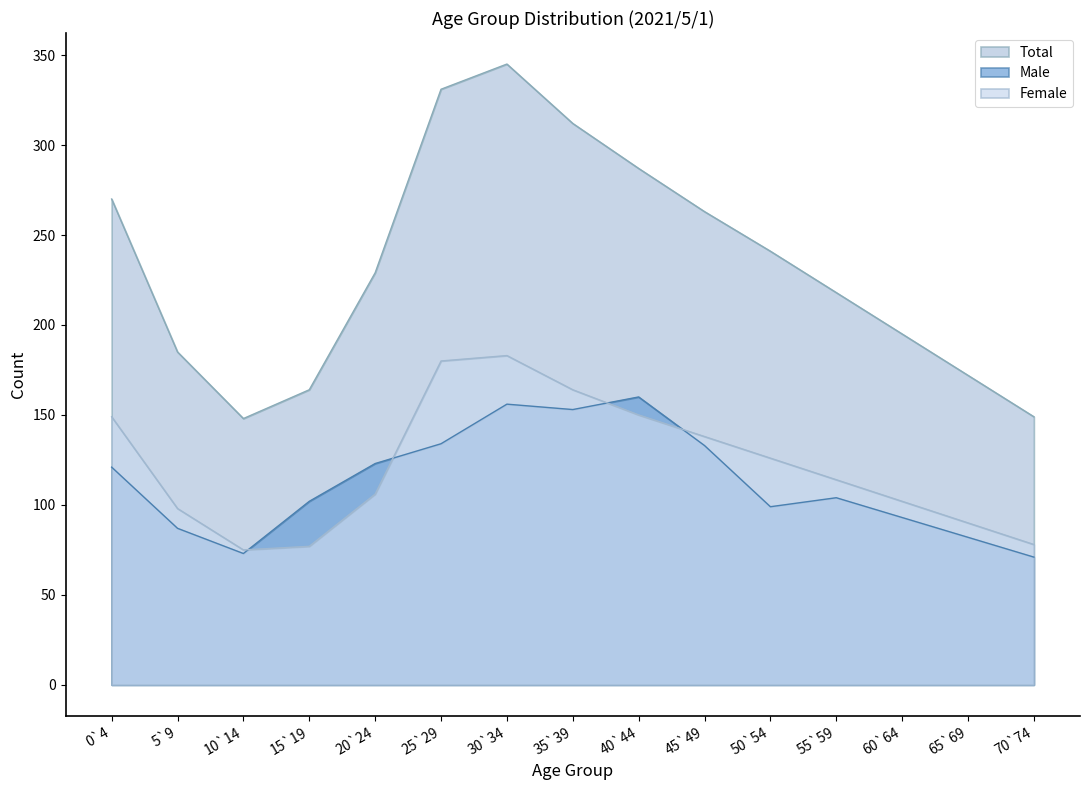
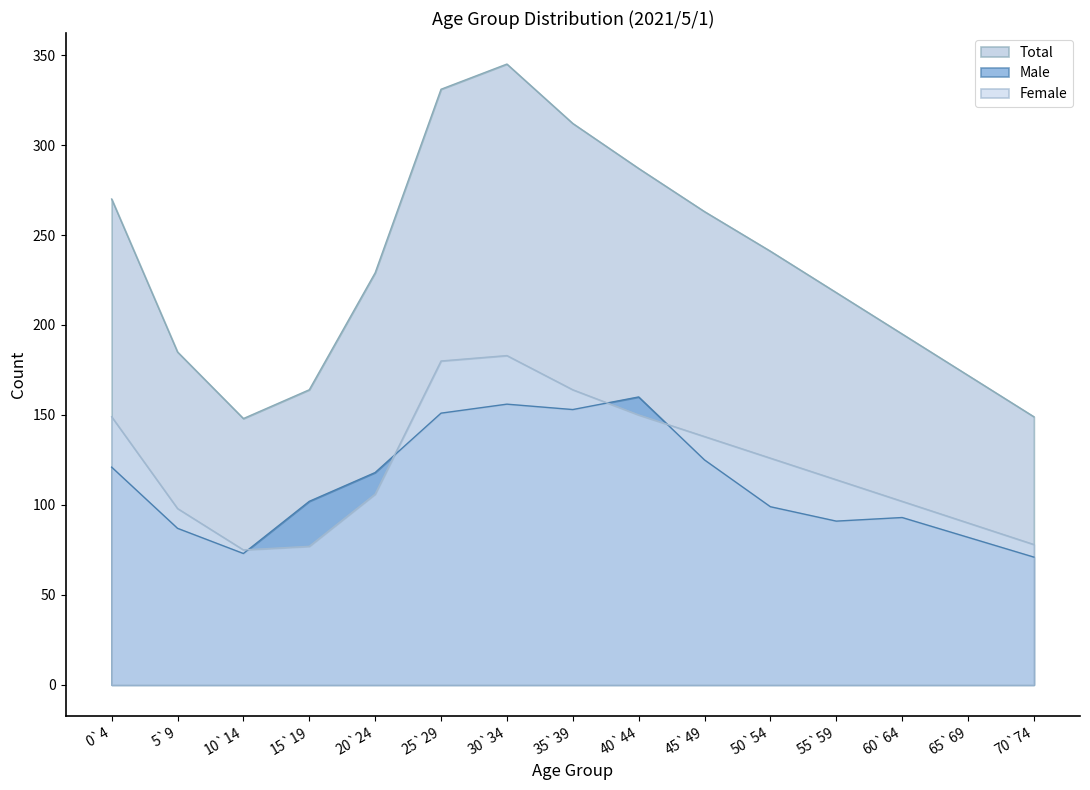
  {
    "Male": {
      "0`4": 121,
      "5`9": 87,
      "10`14": 73,
      "15`19": 102,
-     "20`24": 123,
-     "25`29": 134,
+     "20`24": 118,
+     "25`29": 151,
      "30`34": 156,
      "35`39": 153,
      "40`44": 160,
-     "45`49": 133,
+     "45`49": 125,
      "50`54": 99,
-     "55`59": 104,
+     "55`59": 91,
      "60`64": 93,
      "65`69": 82,
      "70`74": 71
    }
  }
